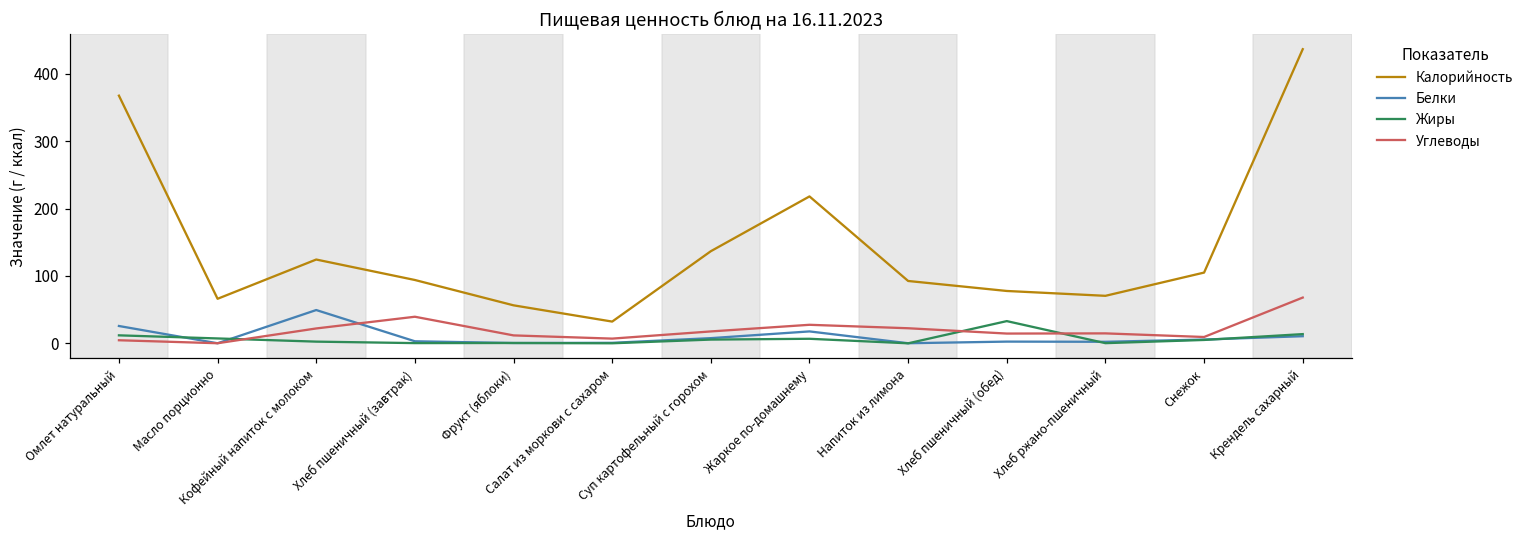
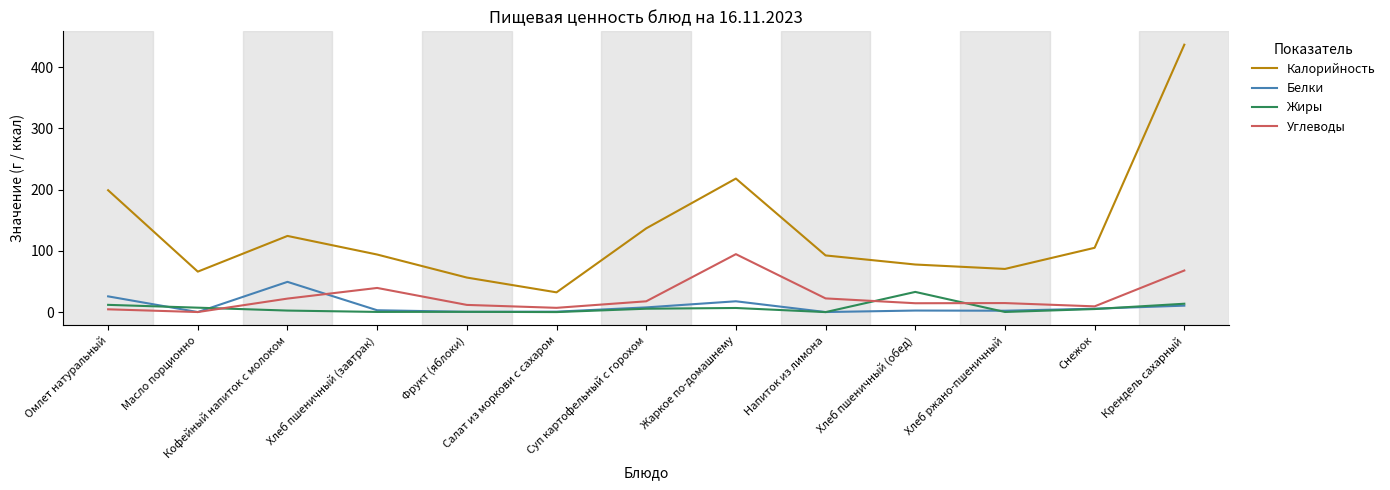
  {
    "Калорийность": {
-     "Омлет натуральный": 370,
+     "Омлет натуральный": 200,
      "Масло порционно": 70,
      "Кофейный напиток с молоком": 120,
      "Хлеб пшеничный (завтрак)": 90,
      "Фрукт (яблоки)": 60,
      "Салат из моркови с сахаром": 30,
      "Суп картофельный с горохом": 140,
      "Жаркое по-домашнему": 220,
      "Напиток из лимона": 90,
      "Хлеб пшеничный (обед)": 80,
      "Хлеб ржано-пшеничный": 70,
      "Снежок": 110,
      "Крендель сахарный": 440
    },
    "Белки": {
      "Омлет натуральный": 30,
      "Кофейный напиток с молоком": 50,
      "Жаркое по-домашнему": 20,
      "Хлеб пшеничный (обед)": 0
    },
    "Жиры": {
      "Омлет натуральный": 10,
      "Масло порционно": 10,
      "Кофейный напиток с молоком": 0,
      "Жаркое по-домашнему": 10,
      "Хлеб пшеничный (обед)": 30
    },
    "Углеводы": {
      "Омлет натуральный": 0,
      "Кофейный напиток с молоком": 20,
      "Хлеб пшеничный (завтрак)": 40,
      "Фрукт (яблоки)": 10,
      "Салат из моркови с сахаром": 10,
      "Суп картофельный с горохом": 20,
-     "Жаркое по-домашнему": 30,
+     "Жаркое по-домашнему": 90,
      "Напиток из лимона": 20,
      "Хлеб пшеничный (обед)": 10,
      "Хлеб ржано-пшеничный": 10,
      "Крендель сахарный": 70
    }
  }
